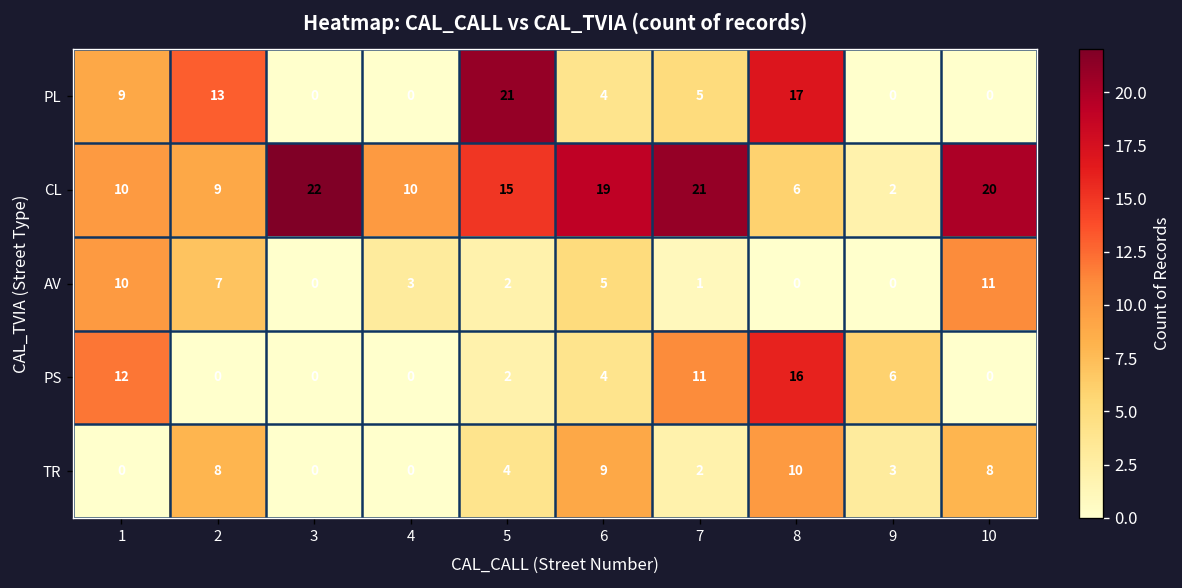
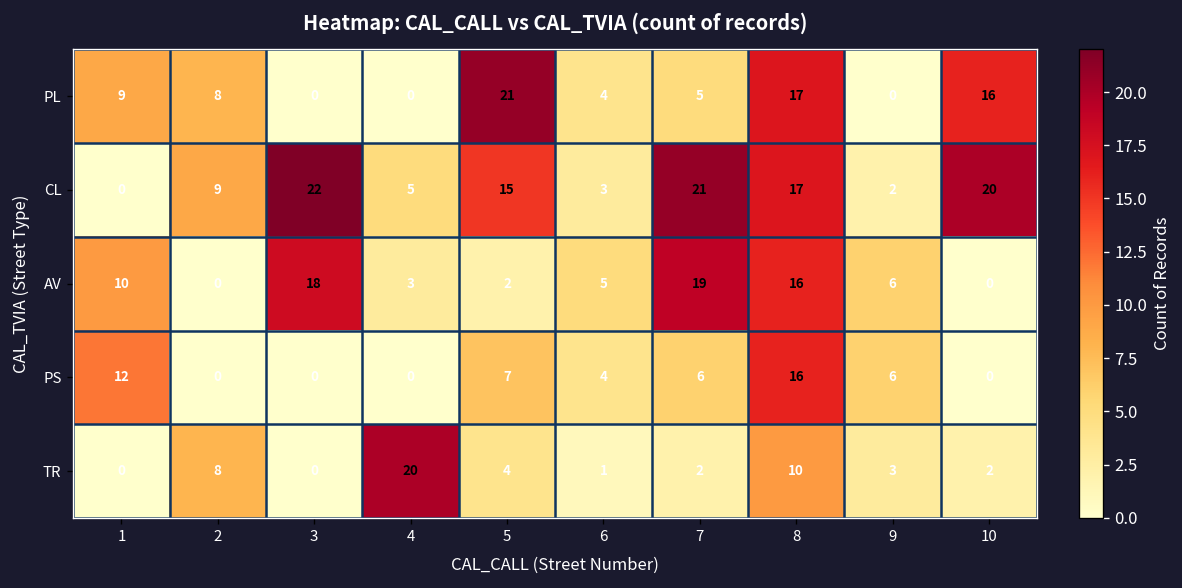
  {
    "PL": {
      "1": 9,
-     "2": 13,
+     "2": 8,
      "3": 0,
      "4": 0,
      "5": 21,
      "6": 4,
      "7": 5,
      "8": 17,
      "9": 0,
-     "10": 0
+     "10": 16
    },
    "CL": {
-     "1": 10,
+     "1": 0,
      "2": 9,
      "3": 22,
-     "4": 10,
+     "4": 5,
      "5": 15,
-     "6": 19,
+     "6": 3,
      "7": 21,
-     "8": 6,
+     "8": 17,
      "9": 2,
      "10": 20
    },
    "AV": {
      "1": 10,
-     "2": 7,
-     "3": 0,
+     "2": 0,
+     "3": 18,
      "4": 3,
      "5": 2,
      "6": 5,
-     "7": 1,
-     "8": 0,
-     "9": 0,
-     "10": 11
+     "7": 19,
+     "8": 16,
+     "9": 6,
+     "10": 0
    },
    "PS": {
      "1": 12,
      "2": 0,
      "3": 0,
      "4": 0,
-     "5": 2,
+     "5": 7,
      "6": 4,
-     "7": 11,
+     "7": 6,
      "8": 16,
      "9": 6,
      "10": 0
    },
    "TR": {
      "1": 0,
      "2": 8,
      "3": 0,
-     "4": 0,
+     "4": 20,
      "5": 4,
-     "6": 9,
+     "6": 1,
      "7": 2,
      "8": 10,
      "9": 3,
-     "10": 8
+     "10": 2
    }
  }
